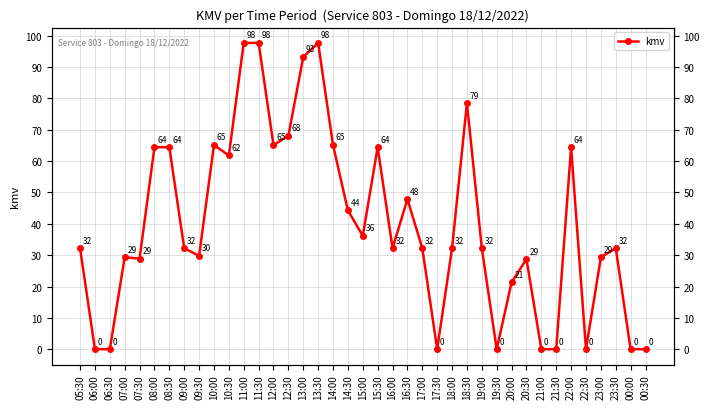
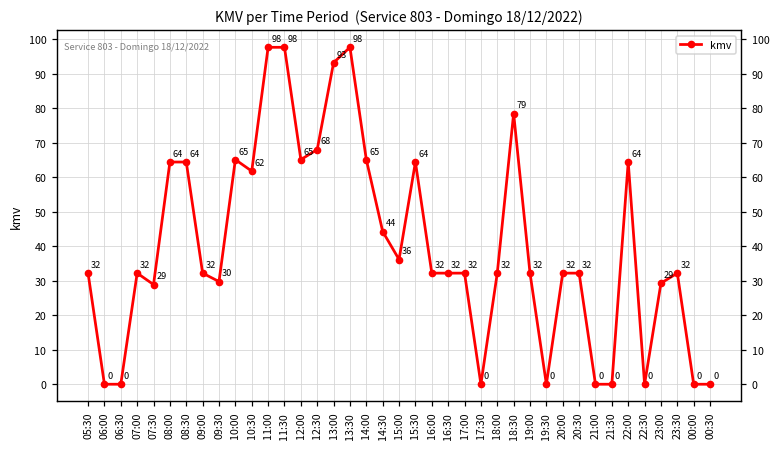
  {
    "05:30": 32,
    "06:00": 0,
    "06:30": 0,
-   "07:00": 29,
+   "07:00": 32,
    "07:30": 29,
    "08:00": 64,
    "08:30": 64,
    "09:00": 32,
    "09:30": 30,
    "10:00": 65,
    "10:30": 62,
    "11:00": 98,
    "11:30": 98,
    "12:00": 65,
    "12:30": 68,
    "13:00": 93,
    "13:30": 98,
    "14:00": 65,
    "14:30": 44,
    "15:00": 36,
    "15:30": 64,
    "16:00": 32,
-   "16:30": 48,
+   "16:30": 32,
    "17:00": 32,
    "17:30": 0,
    "18:00": 32,
    "18:30": 79,
    "19:00": 32,
    "19:30": 0,
-   "20:00": 21,
-   "20:30": 29,
+   "20:00": 32,
+   "20:30": 32,
    "21:00": 0,
    "21:30": 0,
    "22:00": 64,
    "22:30": 0,
    "23:00": 29,
    "23:30": 32,
    "00:00": 0,
    "00:30": 0
  }
